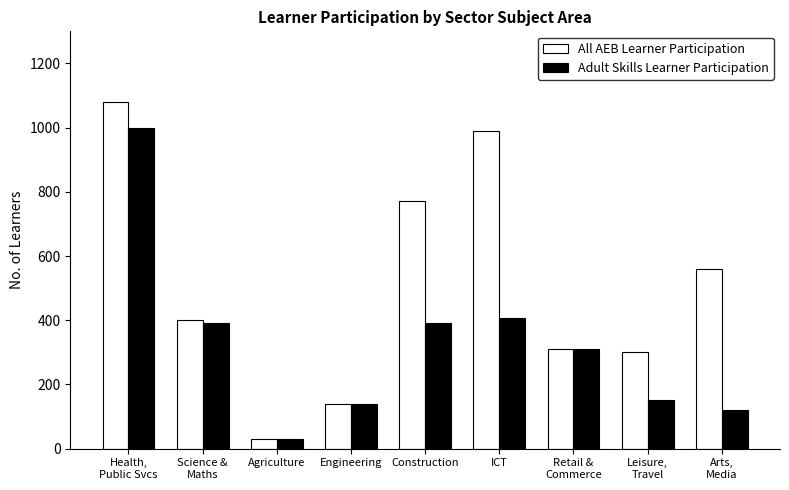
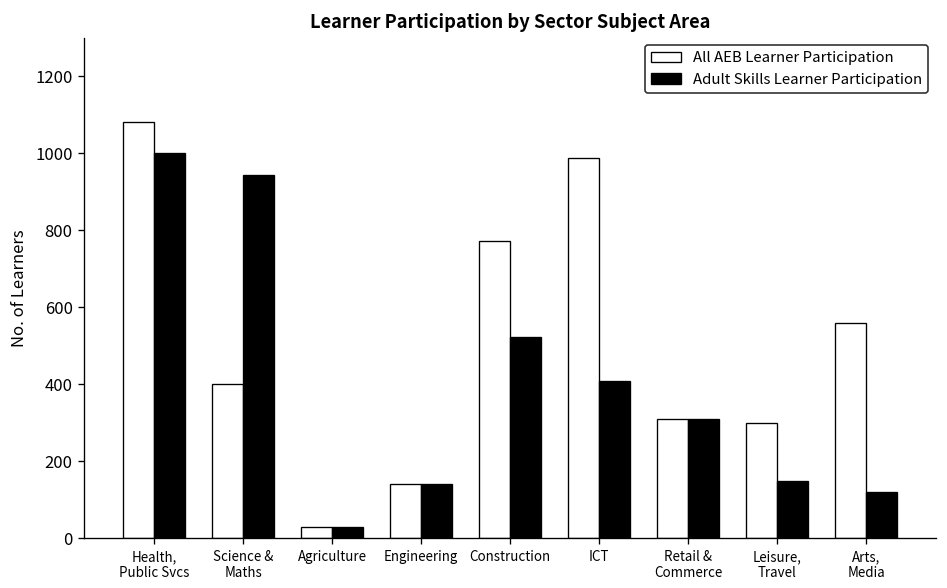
  {
    "All AEB Learner Participation": {
      "Health, Public Svcs": 1080,
      "Science & Maths": 400,
      "Agriculture": 30,
      "Engineering": 140,
      "Construction": 770,
      "ICT": 990,
      "Retail & Commerce": 310,
      "Leisure, Travel": 300,
      "Arts, Media": 560
    },
    "Adult Skills Learner Participation": {
      "Health, Public Svcs": 1000,
-     "Science & Maths": 390,
+     "Science & Maths": 940,
      "Agriculture": 30,
      "Engineering": 140,
-     "Construction": 390,
+     "Construction": 520,
      "ICT": 410,
      "Retail & Commerce": 310,
      "Leisure, Travel": 150,
      "Arts, Media": 120
    }
  }
